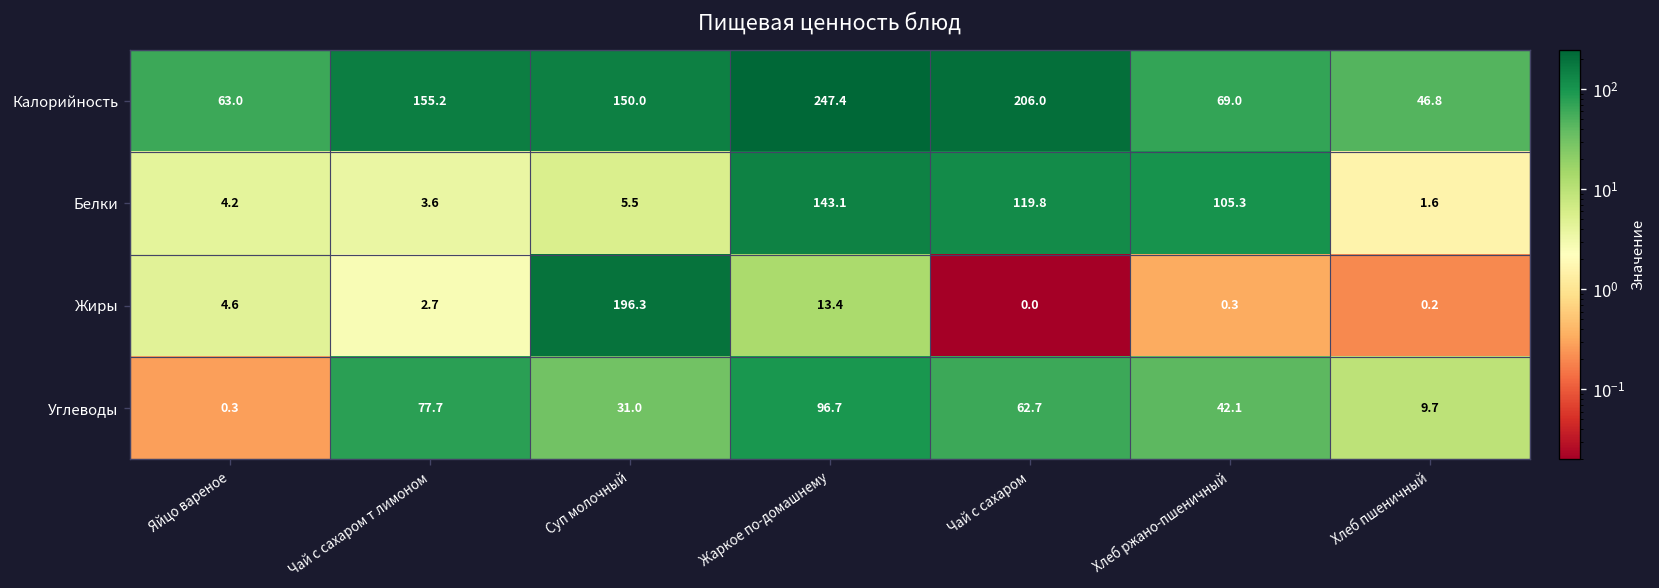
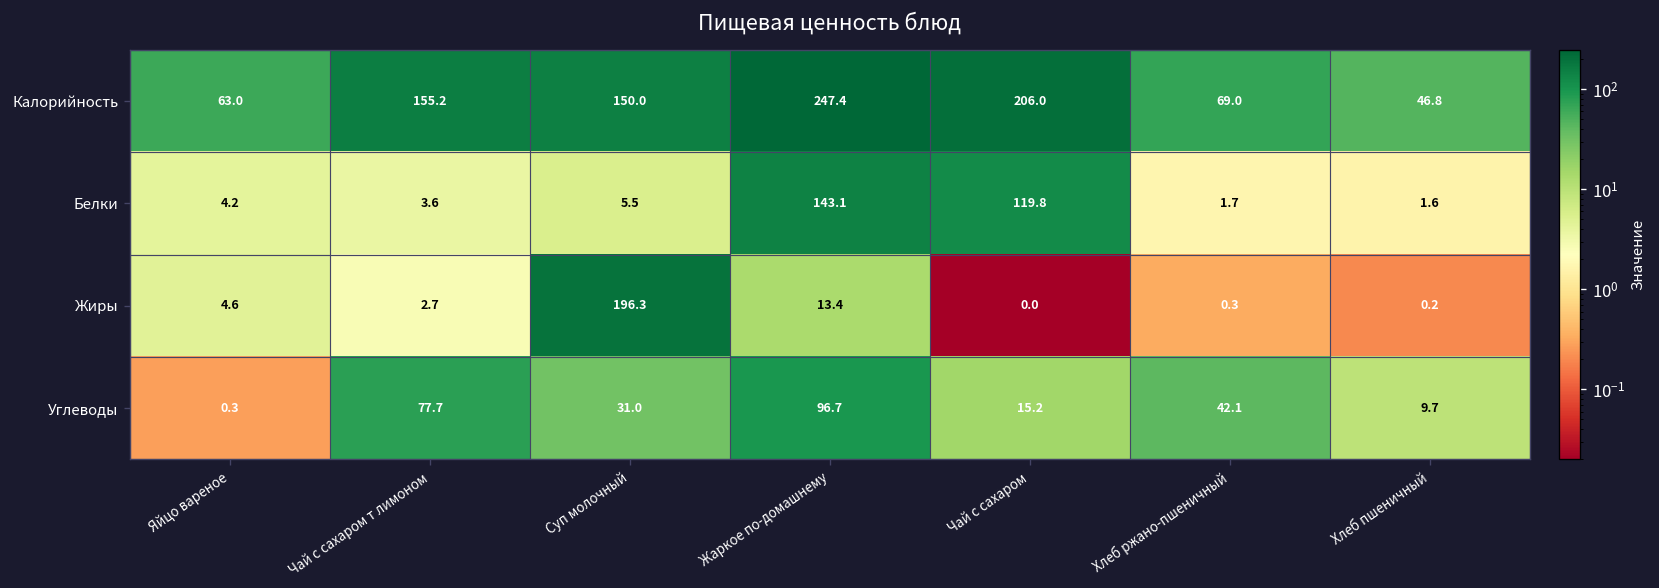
  {
    "Калорийность": {
      "Яйцо вареное": 63.0,
      "Чай с сахаром т лимоном": 155.2,
      "Суп молочный": 150.0,
      "Жаркое по-домашнему": 247.4,
      "Чай с сахаром": 206.0,
      "Хлеб ржано-пшеничный": 69.0,
      "Хлеб пшеничный": 46.8
    },
    "Белки": {
      "Яйцо вареное": 4.2,
      "Чай с сахаром т лимоном": 3.6,
      "Суп молочный": 5.5,
      "Жаркое по-домашнему": 143.1,
      "Чай с сахаром": 119.8,
-     "Хлеб ржано-пшеничный": 105.3,
+     "Хлеб ржано-пшеничный": 1.7,
      "Хлеб пшеничный": 1.6
    },
    "Жиры": {
      "Яйцо вареное": 4.6,
      "Чай с сахаром т лимоном": 2.7,
      "Суп молочный": 196.3,
      "Жаркое по-домашнему": 13.4,
      "Чай с сахаром": 0.0,
      "Хлеб ржано-пшеничный": 0.3,
      "Хлеб пшеничный": 0.2
    },
    "Углеводы": {
      "Яйцо вареное": 0.3,
      "Чай с сахаром т лимоном": 77.7,
      "Суп молочный": 31.0,
      "Жаркое по-домашнему": 96.7,
-     "Чай с сахаром": 62.7,
+     "Чай с сахаром": 15.2,
      "Хлеб ржано-пшеничный": 42.1,
      "Хлеб пшеничный": 9.7
    }
  }
